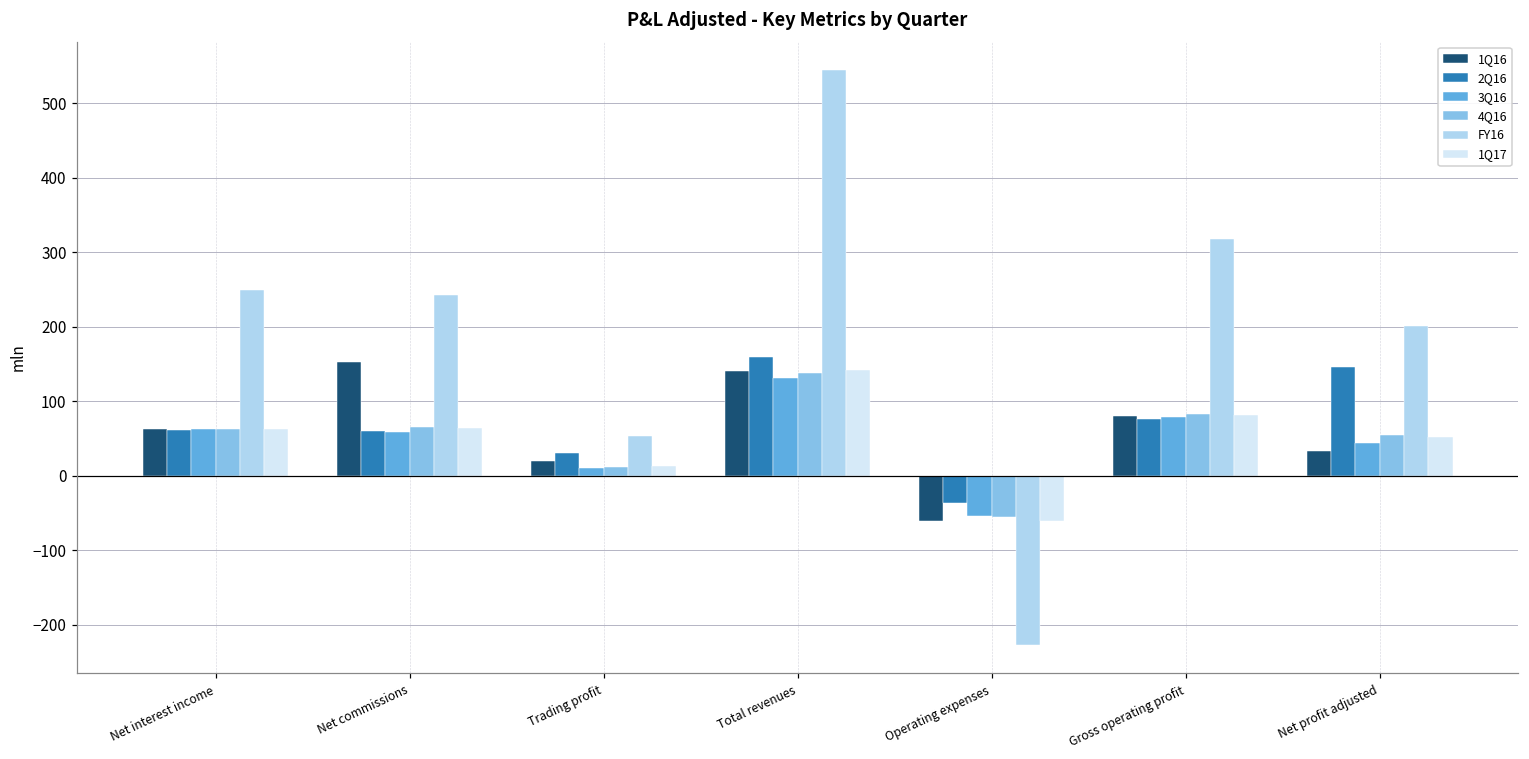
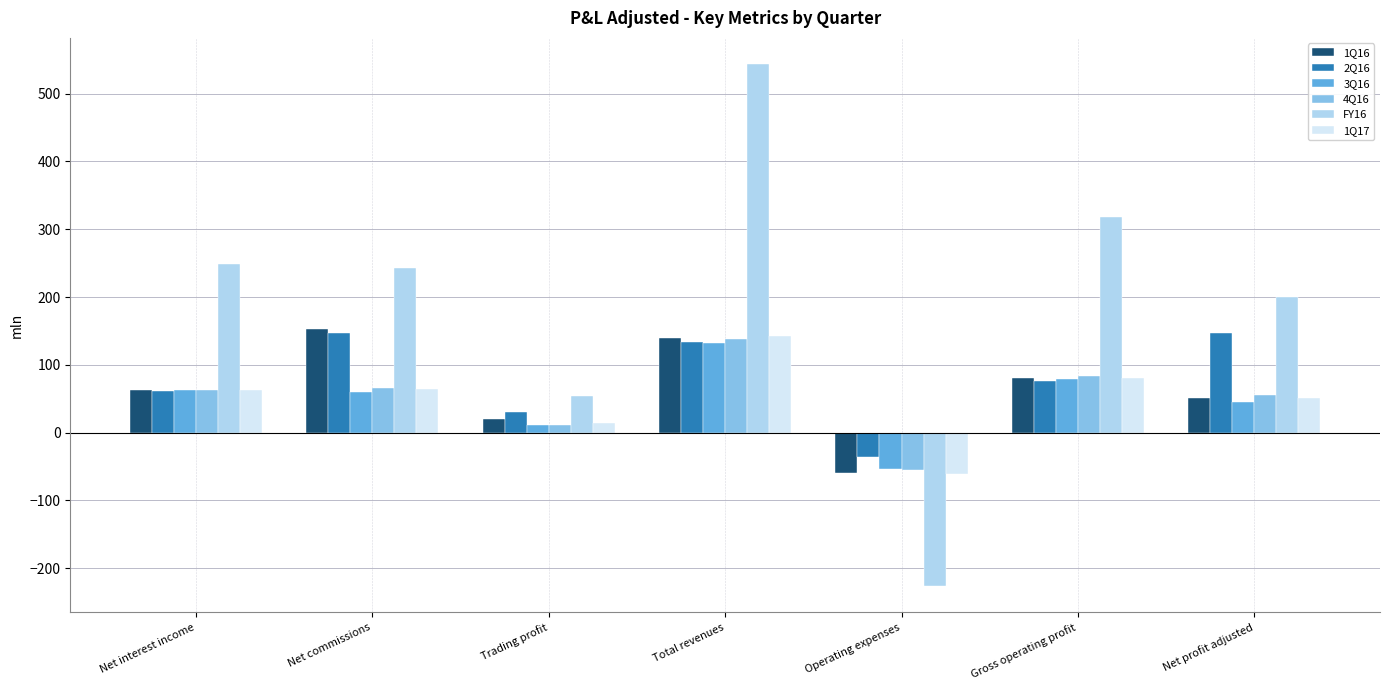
  {
    "1Q16": {
      "Net interest income": 60,
      "Net commissions": 150,
      "Trading profit": 20,
      "Total revenues": 140,
      "Operating expenses": -60,
      "Gross operating profit": 80,
-     "Net profit adjusted": 30
+     "Net profit adjusted": 50
    },
    "2Q16": {
      "Net interest income": 60,
-     "Net commissions": 60,
+     "Net commissions": 150,
      "Trading profit": 30,
-     "Total revenues": 160,
+     "Total revenues": 130,
      "Operating expenses": -40,
      "Gross operating profit": 80,
      "Net profit adjusted": 150
    }
  }
